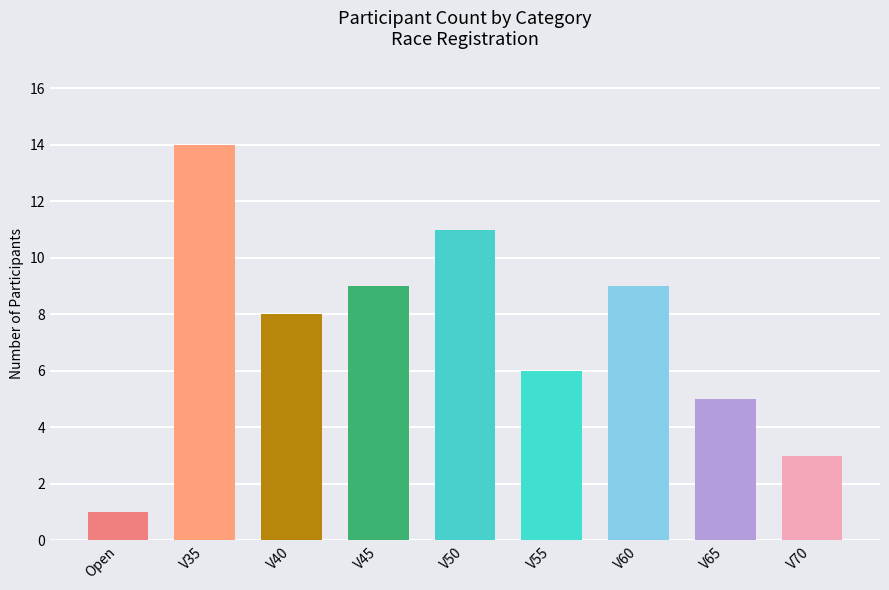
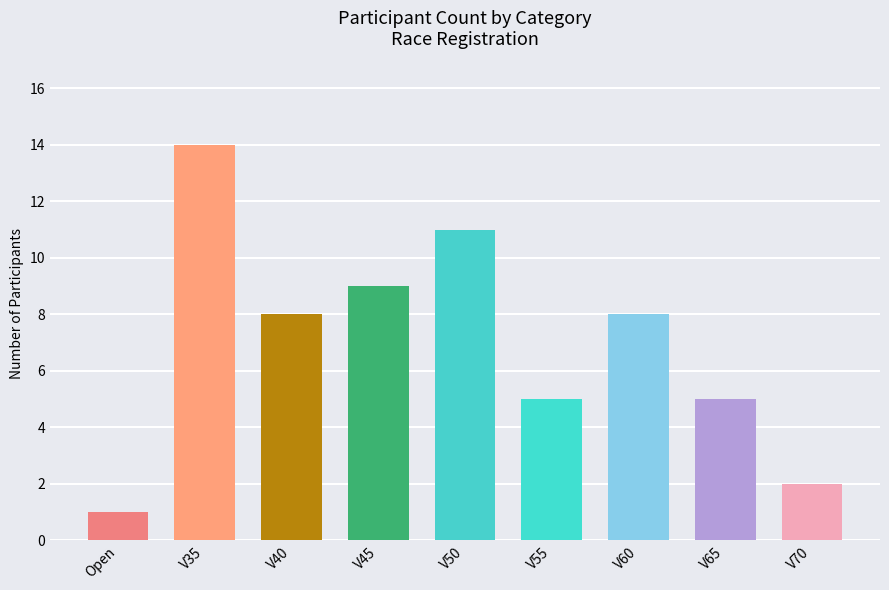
  {
    "Open": 1,
    "V35": 14,
    "V40": 8,
    "V45": 9,
    "V50": 11,
-   "V55": 6,
-   "V60": 9,
+   "V55": 5,
+   "V60": 8,
    "V65": 5,
-   "V70": 3
+   "V70": 2
  }
